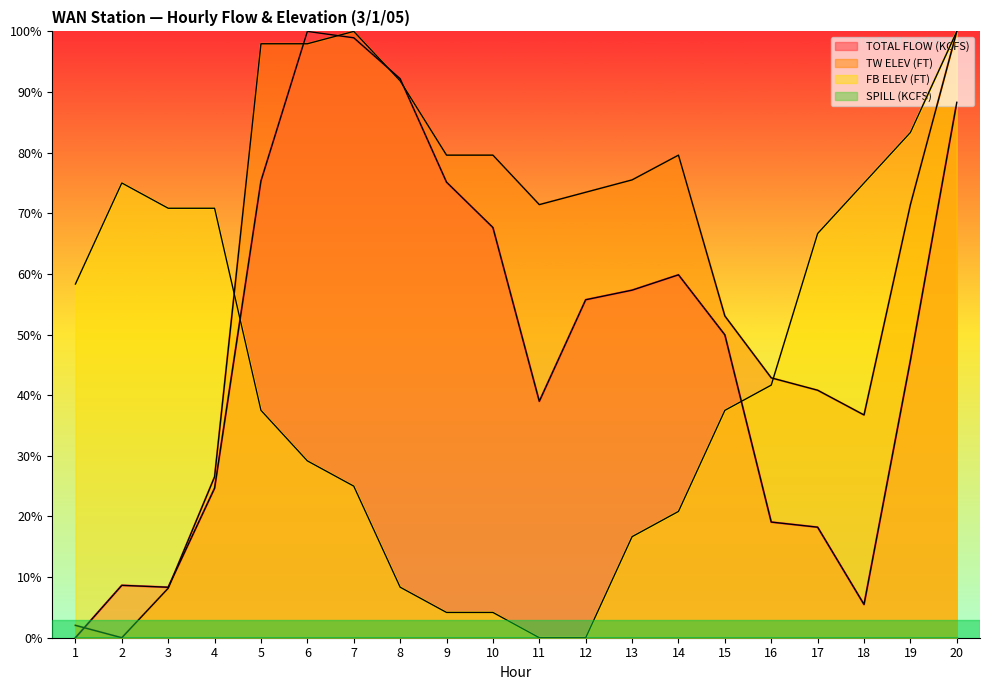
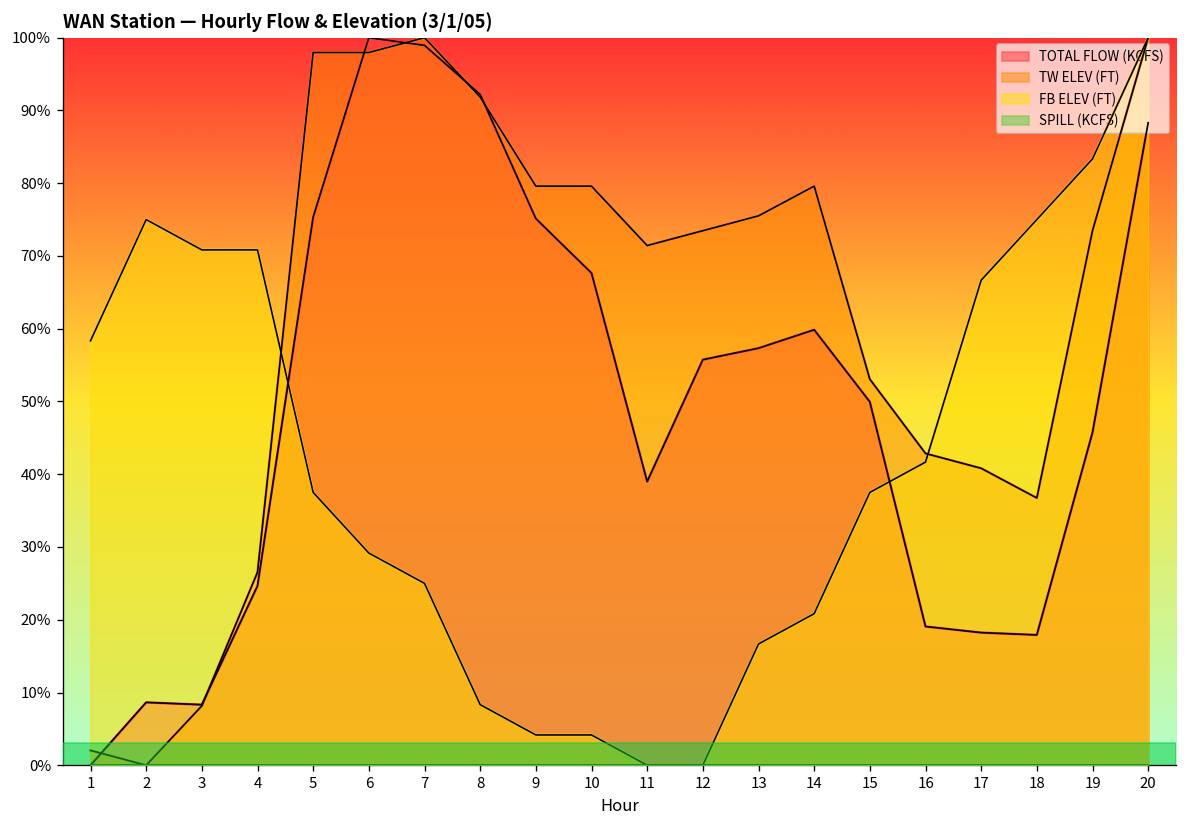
  {
    "TOTAL FLOW (KCFS)": {
      "2": "9%",
      "4": "25%",
      "5": "75%",
      "6": "100%",
      "7": "99%",
      "9": "75%",
      "10": "68%",
      "11": "39%",
      "12": "56%",
      "13": "57%",
      "14": "60%",
      "15": "50%",
      "16": "19%",
      "17": "18%",
-     "18": "5%",
+     "18": "18%",
      "19": "46%"
    },
    "TW ELEV (FT)": {
      "4": "27%",
      "5": "98%",
      "6": "98%",
      "7": "100%",
      "9": "80%",
      "10": "80%",
      "11": "71%",
      "12": "73%",
      "13": "76%",
      "14": "80%",
      "15": "53%",
      "16": "43%",
      "17": "41%",
      "18": "37%",
-     "19": "71%"
+     "19": "73%"
    },
    "FB ELEV (FT)": {
      "1": "58%",
      "2": "75%",
      "3": "71%",
      "4": "71%",
      "5": "37%",
      "6": "29%",
      "7": "25%",
      "8": "8%",
      "9": "4%",
      "10": "4%",
      "13": "17%",
      "14": "21%",
      "15": "37%",
      "16": "42%",
      "17": "67%",
      "18": "75%",
      "19": "83%"
    }
  }
